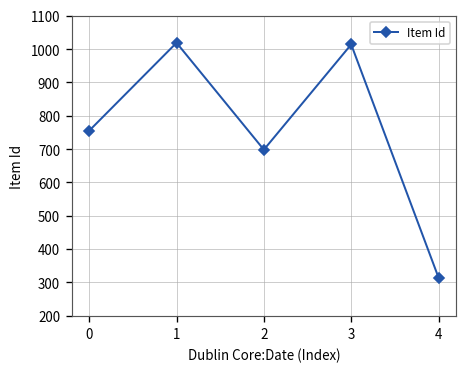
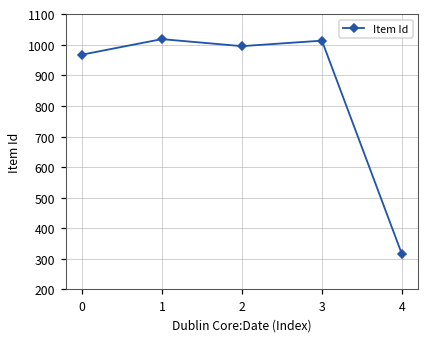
  {
-   "0": 760,
+   "0": 970,
    "1": 1020,
-   "2": 700,
+   "2": 1000,
    "3": 1010,
    "4": 310
  }
